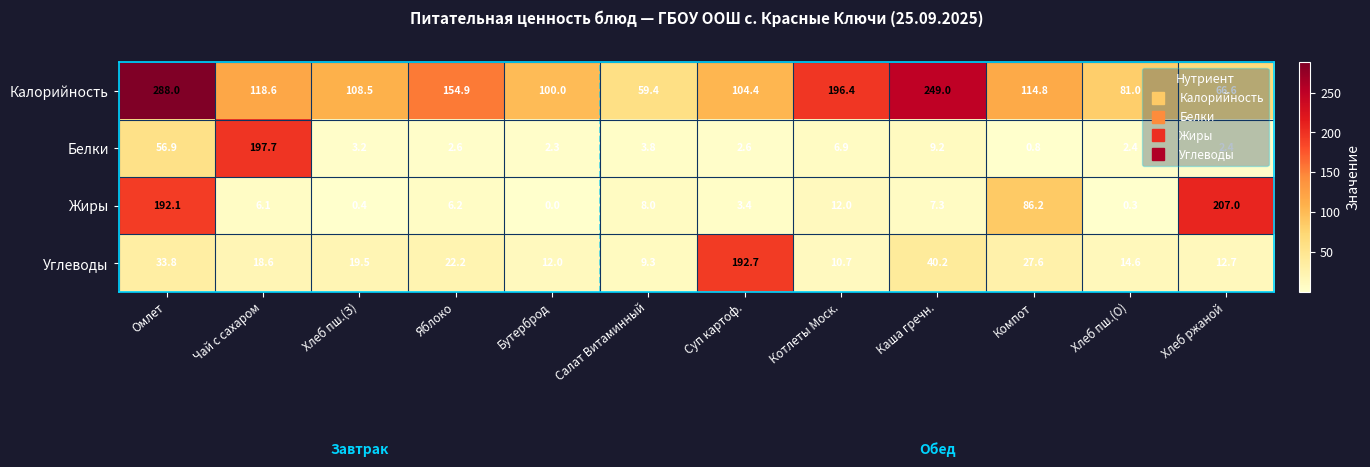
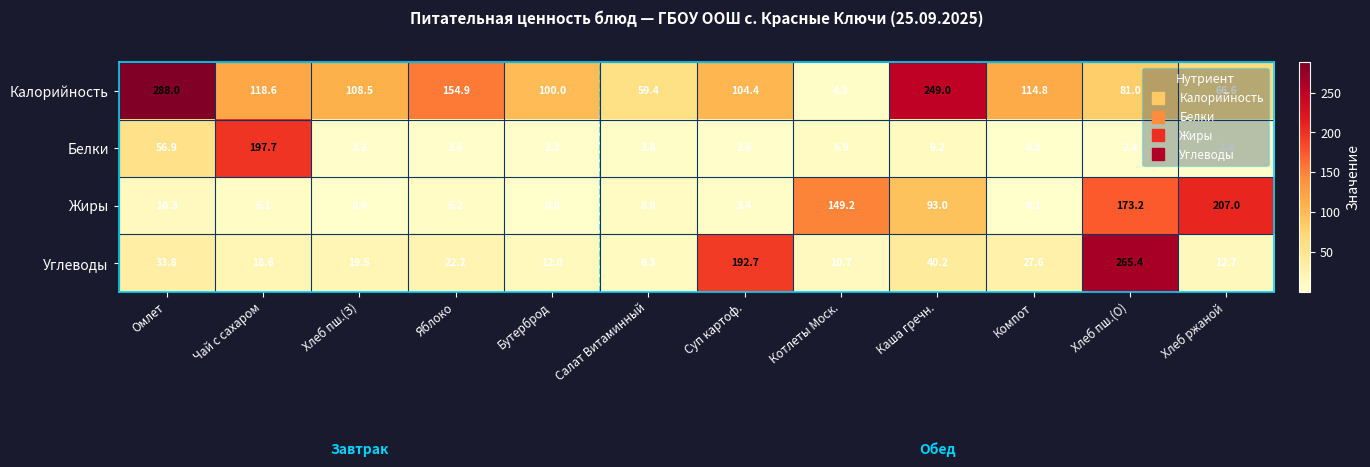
  {
    "Калорийность": {
      "Омлет": 288.0,
      "Чай с сахаром": 118.6,
      "Хлеб пш.(З)": 108.5,
      "Яблоко": 154.9,
      "Бутерброд": 100.0,
      "Салат Витаминный": 59.4,
      "Суп картоф.": 104.4,
-     "Котлеты Моск.": 196.4,
+     "Котлеты Моск.": 4.3,
      "Каша гречн.": 249.0,
      "Компот": 114.8,
      "Хлеб пш.(О)": 81.0
    },
    "Белки": {
      "Омлет": 56.9,
      "Чай с сахаром": 197.7,
      "Хлеб пш.(З)": 3.2,
      "Яблоко": 2.6,
      "Бутерброд": 2.3,
      "Салат Витаминный": 3.8,
      "Суп картоф.": 2.6,
      "Котлеты Моск.": 6.9,
      "Каша гречн.": 9.2,
      "Компот": 0.8,
      "Хлеб пш.(О)": 2.4
    },
    "Жиры": {
-     "Омлет": 192.1,
+     "Омлет": 10.3,
      "Чай с сахаром": 6.1,
      "Хлеб пш.(З)": 0.4,
      "Яблоко": 6.2,
      "Бутерброд": 0.0,
      "Салат Витаминный": 8.0,
      "Суп картоф.": 3.4,
-     "Котлеты Моск.": 12.0,
-     "Каша гречн.": 7.3,
-     "Компот": 86.2,
-     "Хлеб пш.(О)": 0.3,
+     "Котлеты Моск.": 149.2,
+     "Каша гречн.": 93.0,
+     "Компот": 0.1,
+     "Хлеб пш.(О)": 173.2,
      "Хлеб ржаной": 207.0
    },
    "Углеводы": {
      "Омлет": 33.8,
      "Чай с сахаром": 18.6,
      "Хлеб пш.(З)": 19.5,
      "Яблоко": 22.2,
      "Бутерброд": 12.0,
      "Салат Витаминный": 9.3,
      "Суп картоф.": 192.7,
      "Котлеты Моск.": 10.7,
      "Каша гречн.": 40.2,
      "Компот": 27.6,
-     "Хлеб пш.(О)": 14.6,
+     "Хлеб пш.(О)": 265.4,
      "Хлеб ржаной": 12.7
    }
  }
